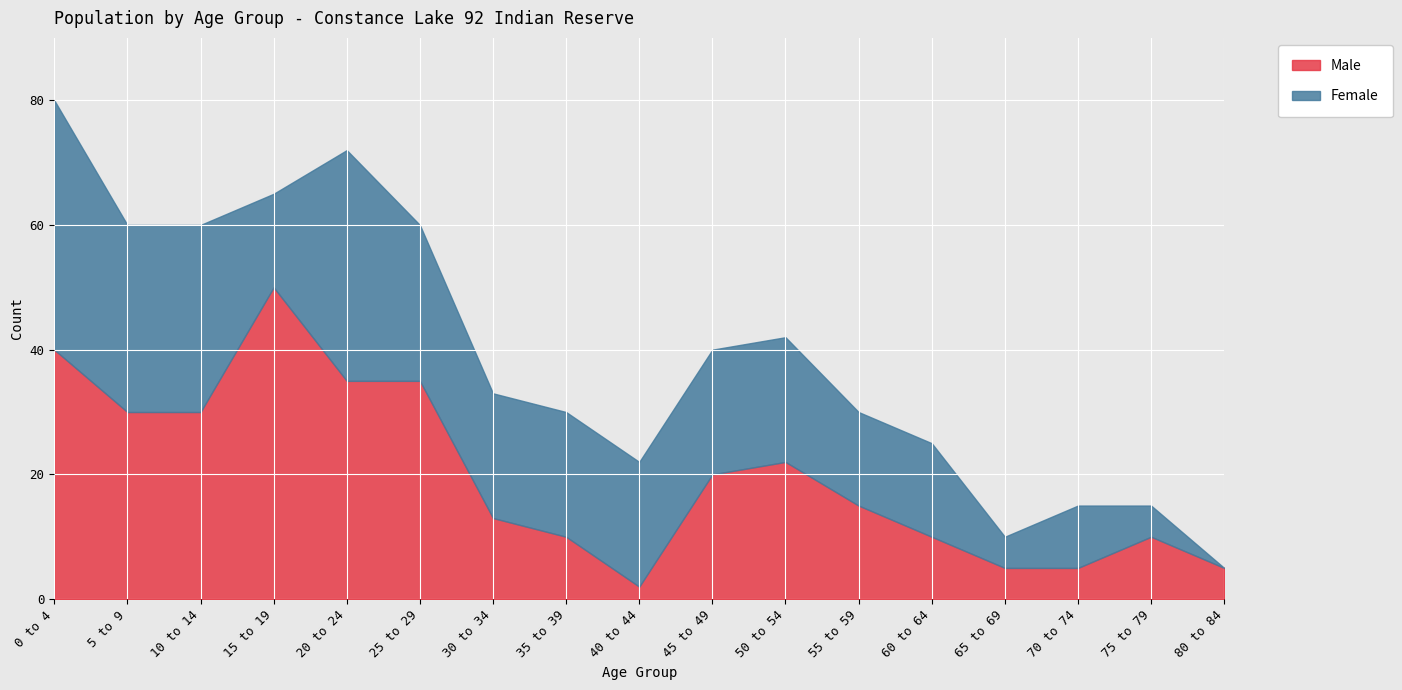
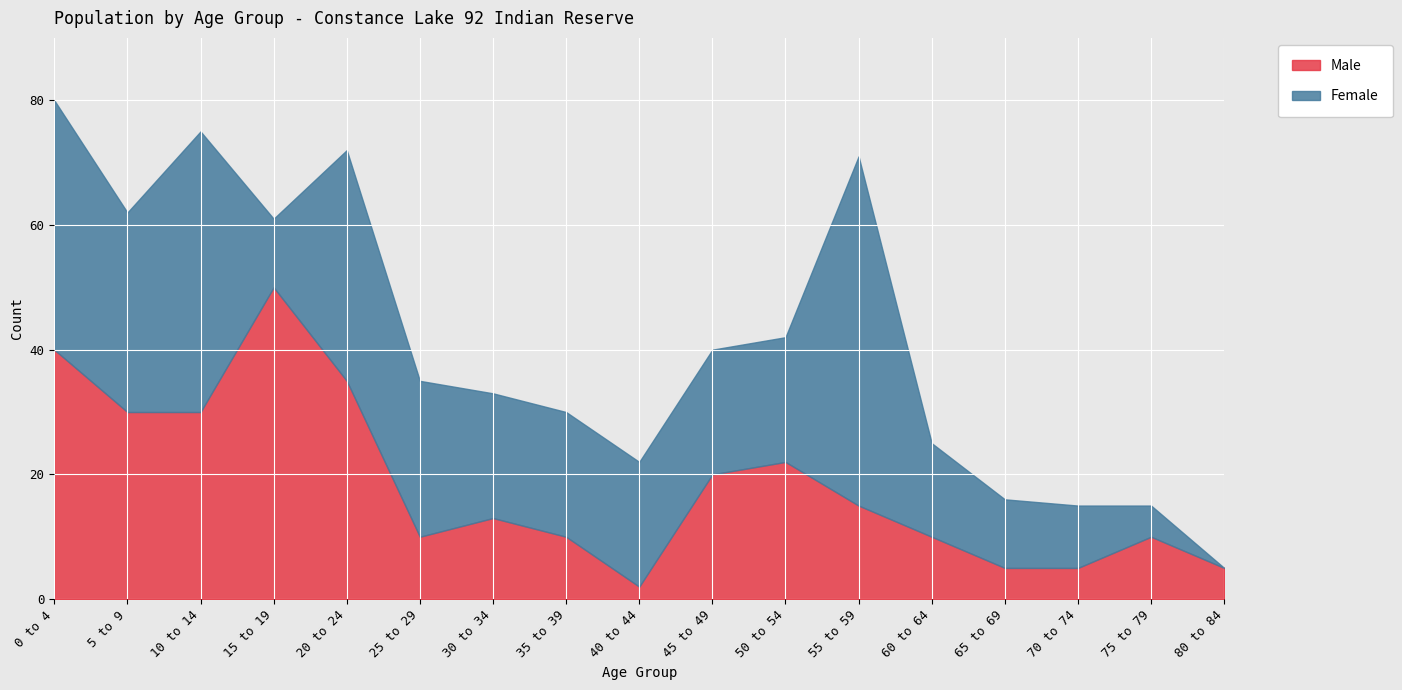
  {
    "Male": {
      "0 to 4": 40,
      "5 to 9": 30,
      "10 to 14": 30,
      "15 to 19": 50,
      "20 to 24": 35,
-     "25 to 29": 35,
+     "25 to 29": 10,
      "30 to 34": 13,
      "35 to 39": 10,
      "40 to 44": 2,
      "45 to 49": 20,
      "50 to 54": 22,
      "55 to 59": 15,
      "60 to 64": 10,
      "65 to 69": 5,
      "70 to 74": 5,
      "75 to 79": 10
    },
    "Female": {
      "0 to 4": 40,
-     "5 to 9": 30,
-     "10 to 14": 30,
-     "15 to 19": 15,
+     "5 to 9": 32,
+     "10 to 14": 45,
+     "15 to 19": 11,
      "20 to 24": 37,
      "25 to 29": 25,
      "30 to 34": 20,
      "35 to 39": 20,
      "40 to 44": 20,
      "45 to 49": 20,
      "50 to 54": 20,
-     "55 to 59": 15,
+     "55 to 59": 56,
      "60 to 64": 15,
-     "65 to 69": 5,
+     "65 to 69": 11,
      "70 to 74": 10,
      "75 to 79": 5
    }
  }
